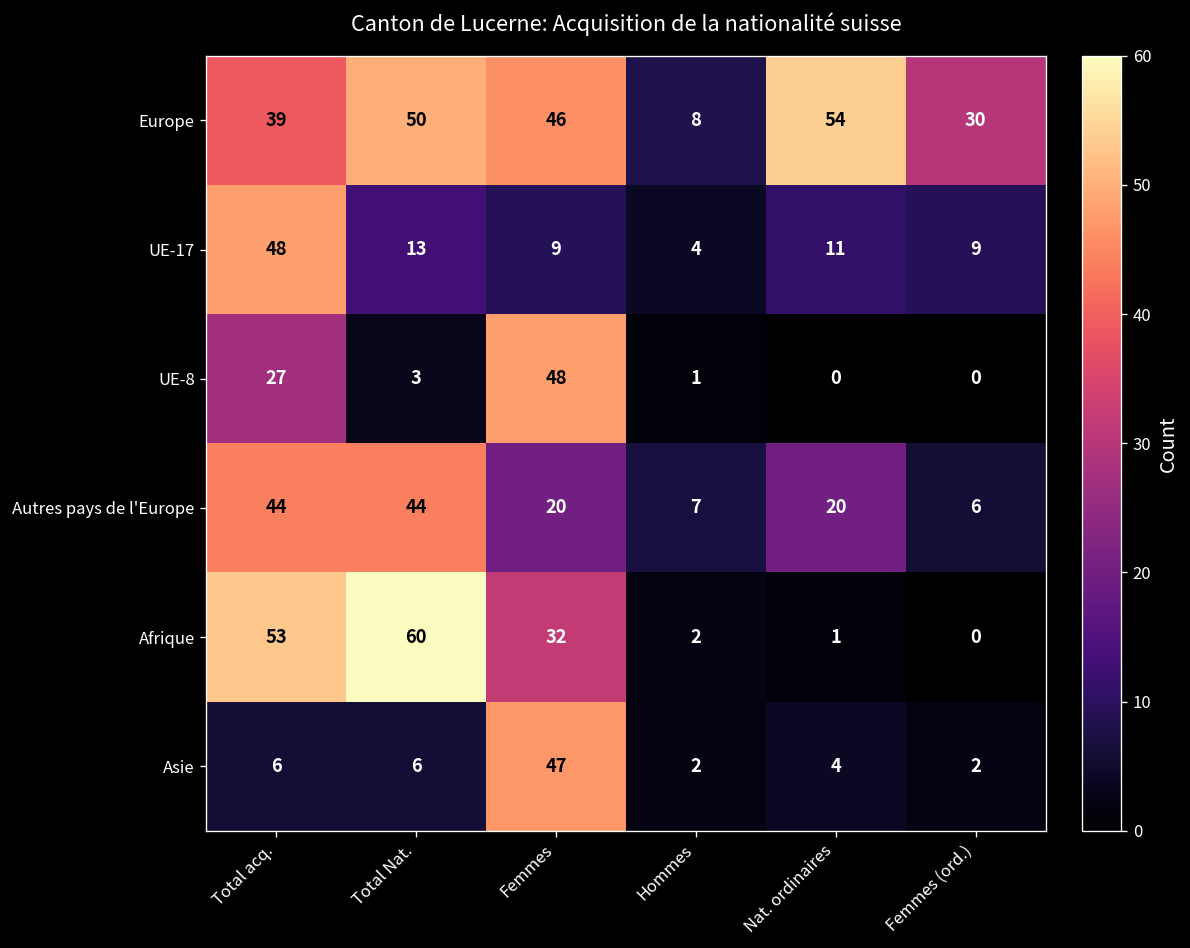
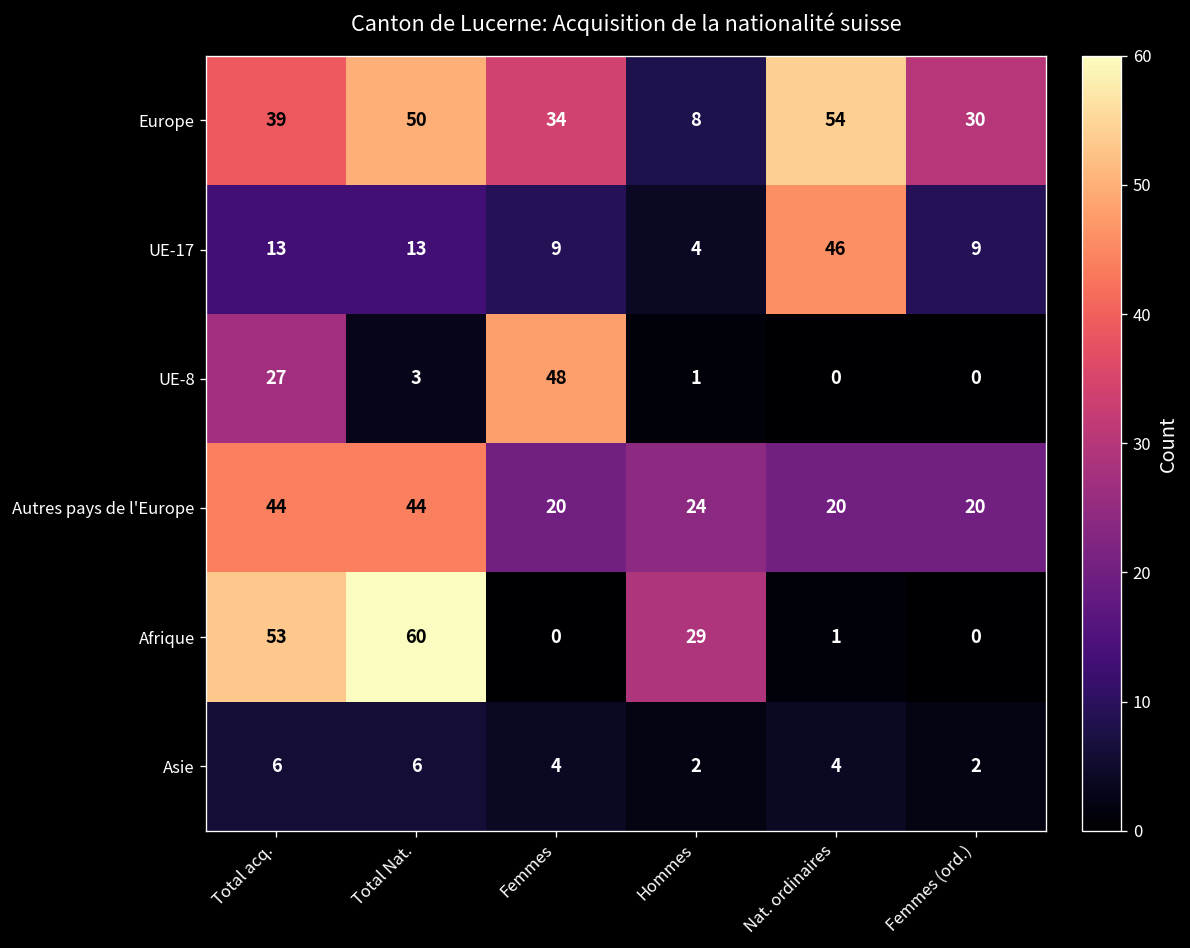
  {
    "Europe": {
      "Total acq.": 39,
      "Total Nat.": 50,
-     "Femmes": 46,
+     "Femmes": 34,
      "Hommes": 8,
      "Nat. ordinaires": 54,
      "Femmes (ord.)": 30
    },
    "UE-17": {
-     "Total acq.": 48,
+     "Total acq.": 13,
      "Total Nat.": 13,
      "Femmes": 9,
      "Hommes": 4,
-     "Nat. ordinaires": 11,
+     "Nat. ordinaires": 46,
      "Femmes (ord.)": 9
    },
    "UE-8": {
      "Total acq.": 27,
      "Total Nat.": 3,
      "Femmes": 48,
      "Hommes": 1,
      "Nat. ordinaires": 0,
      "Femmes (ord.)": 0
    },
    "Autres pays de l'Europe": {
      "Total acq.": 44,
      "Total Nat.": 44,
      "Femmes": 20,
-     "Hommes": 7,
+     "Hommes": 24,
      "Nat. ordinaires": 20,
-     "Femmes (ord.)": 6
+     "Femmes (ord.)": 20
    },
    "Afrique": {
      "Total acq.": 53,
      "Total Nat.": 60,
-     "Femmes": 32,
-     "Hommes": 2,
+     "Femmes": 0,
+     "Hommes": 29,
      "Nat. ordinaires": 1,
      "Femmes (ord.)": 0
    },
    "Asie": {
      "Total acq.": 6,
      "Total Nat.": 6,
-     "Femmes": 47,
+     "Femmes": 4,
      "Hommes": 2,
      "Nat. ordinaires": 4,
      "Femmes (ord.)": 2
    }
  }
